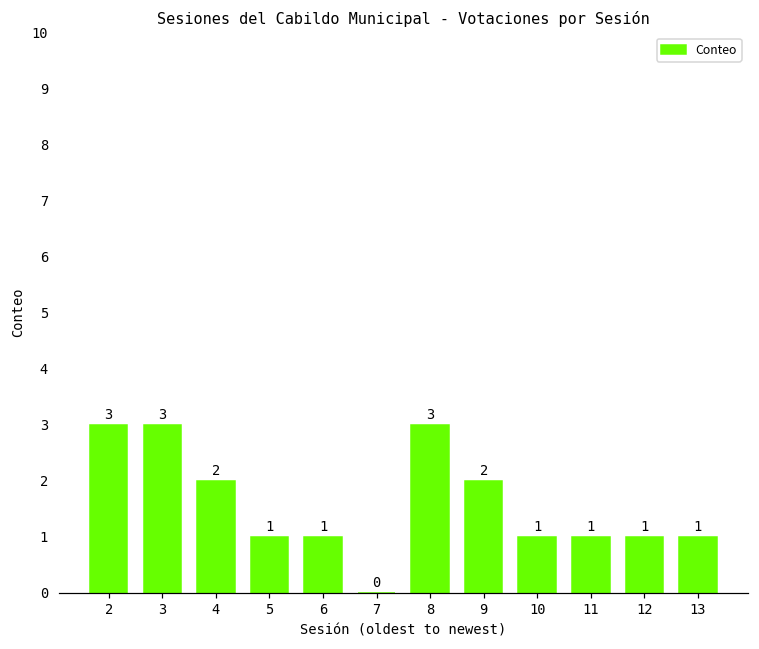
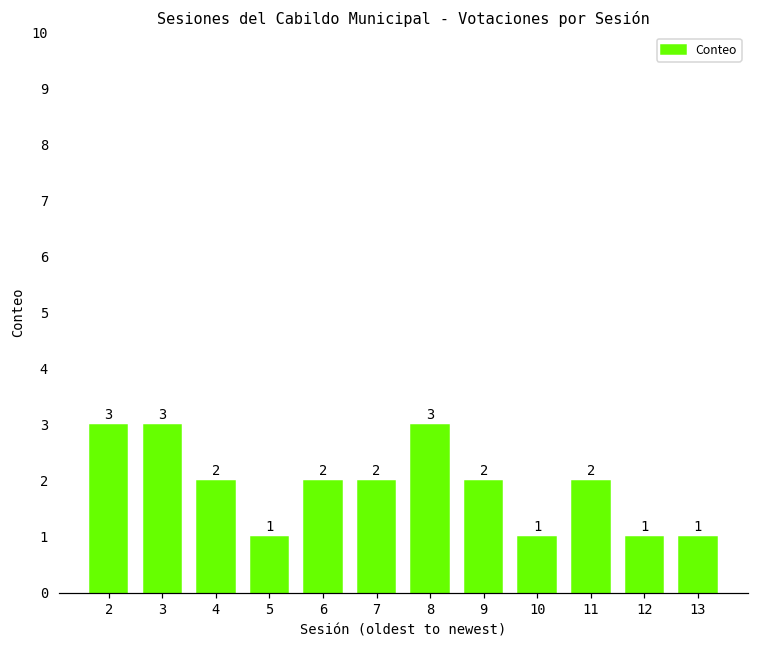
  {
    "2": 3,
    "3": 3,
    "4": 2,
    "5": 1,
-   "6": 1,
-   "7": 0,
+   "6": 2,
+   "7": 2,
    "8": 3,
    "9": 2,
    "10": 1,
-   "11": 1,
+   "11": 2,
    "12": 1,
    "13": 1
  }
